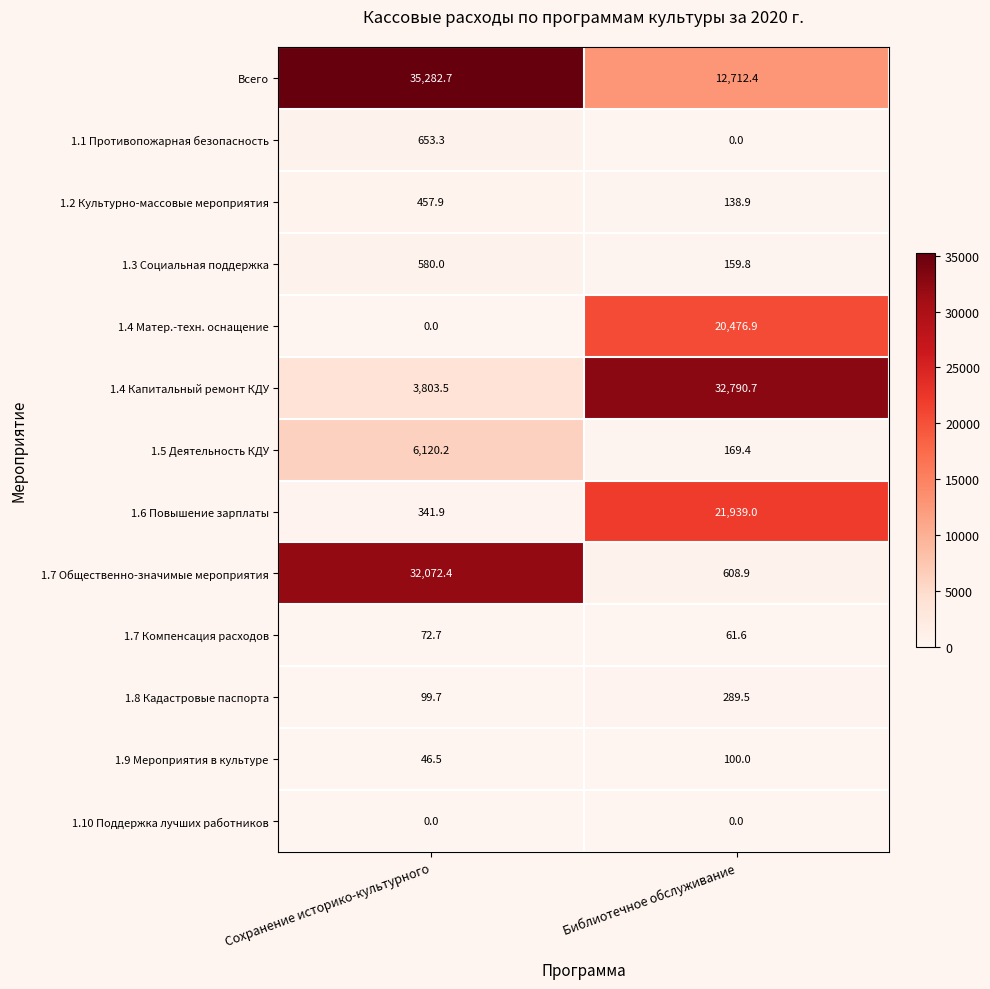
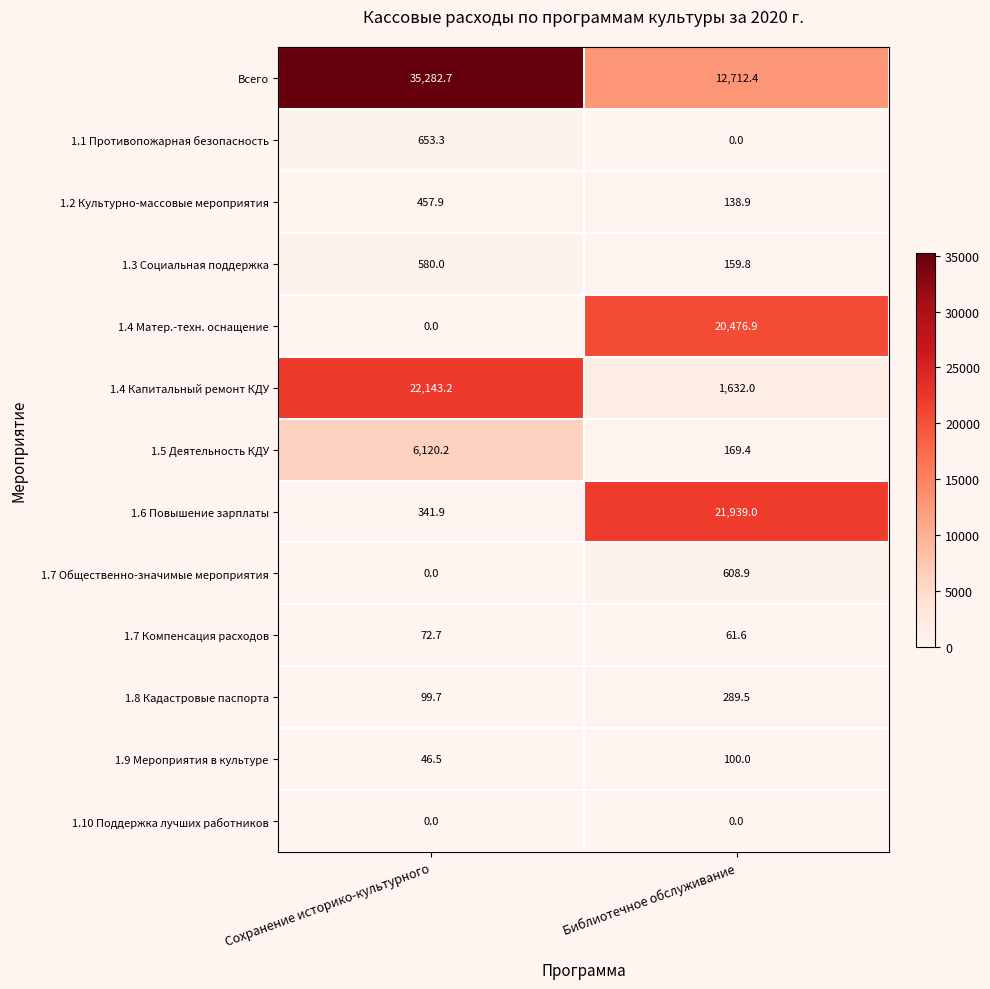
  {
    "Всего": {
      "Сохранение историко-культурного": "35,282.7",
      "Библиотечное обслуживание": "12,712.4"
    },
    "1.1 Противопожарная безопасность": {
      "Сохранение историко-культурного": "653.3",
      "Библиотечное обслуживание": "0.0"
    },
    "1.2 Культурно-массовые мероприятия": {
      "Сохранение историко-культурного": "457.9",
      "Библиотечное обслуживание": "138.9"
    },
    "1.3 Социальная поддержка": {
      "Сохранение историко-культурного": "580.0",
      "Библиотечное обслуживание": "159.8"
    },
    "1.4 Матер.-техн. оснащение": {
      "Сохранение историко-культурного": "0.0",
      "Библиотечное обслуживание": "20,476.9"
    },
    "1.4 Капитальный ремонт КДУ": {
-     "Сохранение историко-культурного": "3,803.5",
-     "Библиотечное обслуживание": "32,790.7"
+     "Сохранение историко-культурного": "22,143.2",
+     "Библиотечное обслуживание": "1,632.0"
    },
    "1.5 Деятельность КДУ": {
      "Сохранение историко-культурного": "6,120.2",
      "Библиотечное обслуживание": "169.4"
    },
    "1.6 Повышение зарплаты": {
      "Сохранение историко-культурного": "341.9",
      "Библиотечное обслуживание": "21,939.0"
    },
    "1.7 Общественно-значимые мероприятия": {
-     "Сохранение историко-культурного": "32,072.4",
+     "Сохранение историко-культурного": "0.0",
      "Библиотечное обслуживание": "608.9"
    },
    "1.7 Компенсация расходов": {
      "Сохранение историко-культурного": "72.7",
      "Библиотечное обслуживание": "61.6"
    },
    "1.8 Кадастровые паспорта": {
      "Сохранение историко-культурного": "99.7",
      "Библиотечное обслуживание": "289.5"
    },
    "1.9 Мероприятия в культуре": {
      "Сохранение историко-культурного": "46.5",
      "Библиотечное обслуживание": "100.0"
    },
    "1.10 Поддержка лучших работников": {
      "Сохранение историко-культурного": "0.0",
      "Библиотечное обслуживание": "0.0"
    }
  }
